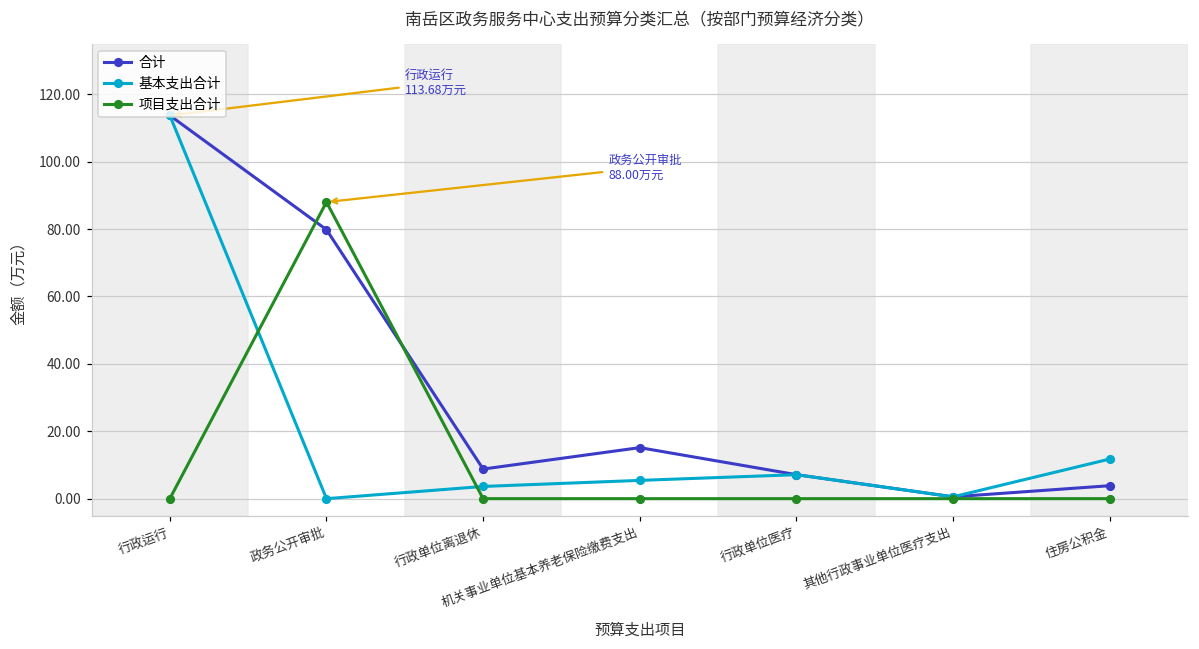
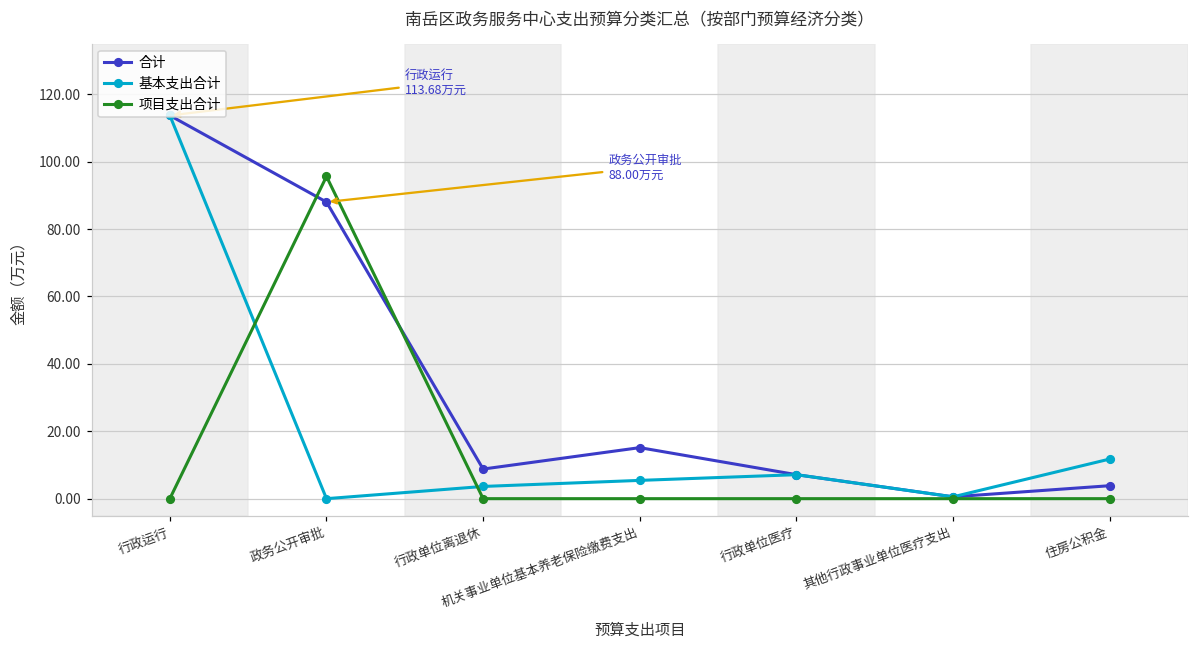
  {
    "合计": {
-     "政务公开审批": 80,
+     "政务公开审批": 88,
      "行政单位离退休": 9,
      "机关事业单位基本养老保险缴费支出": 15,
      "住房公积金": 4
    },
    "基本支出合计": {
      "政务公开审批": 0,
      "行政单位离退休": 4,
      "机关事业单位基本养老保险缴费支出": 5,
      "住房公积金": 12
    },
    "项目支出合计": {
      "行政运行": 0,
-     "政务公开审批": 88,
+     "政务公开审批": 96,
      "行政单位离退休": 0,
      "机关事业单位基本养老保险缴费支出": 0,
      "行政单位医疗": 0,
      "住房公积金": 0
    }
  }
